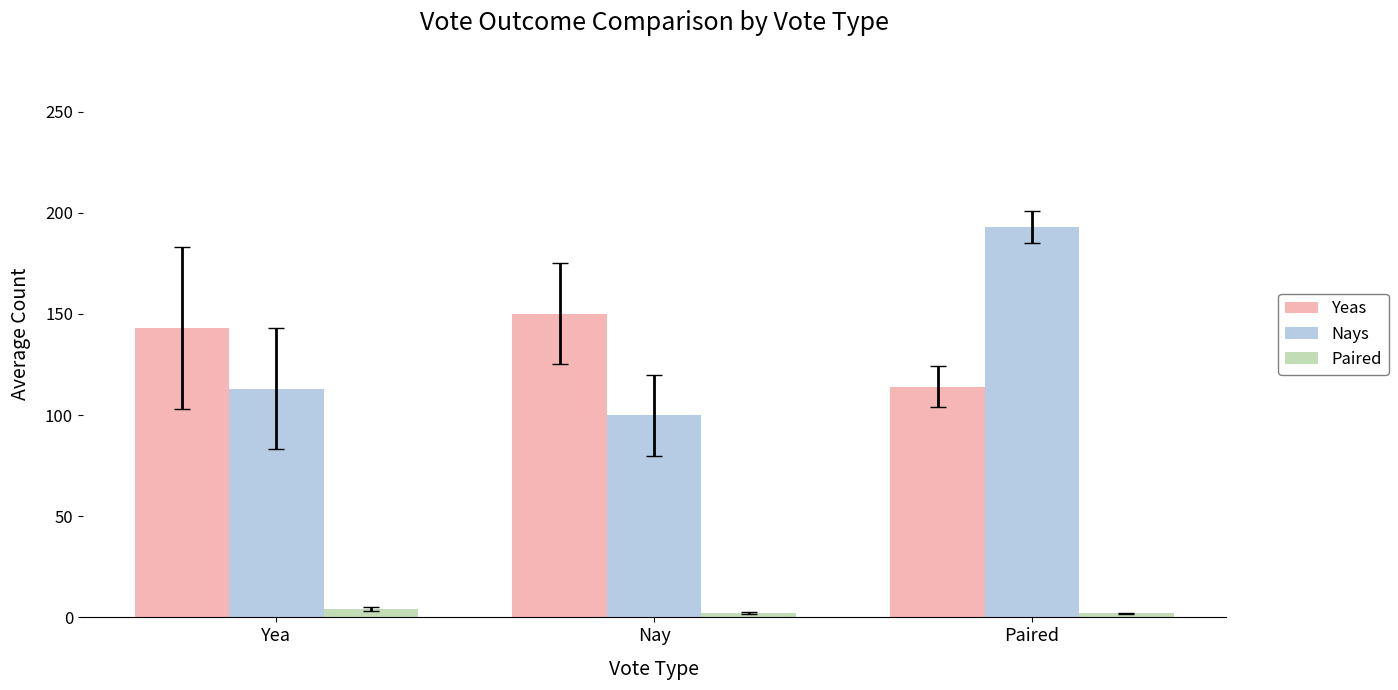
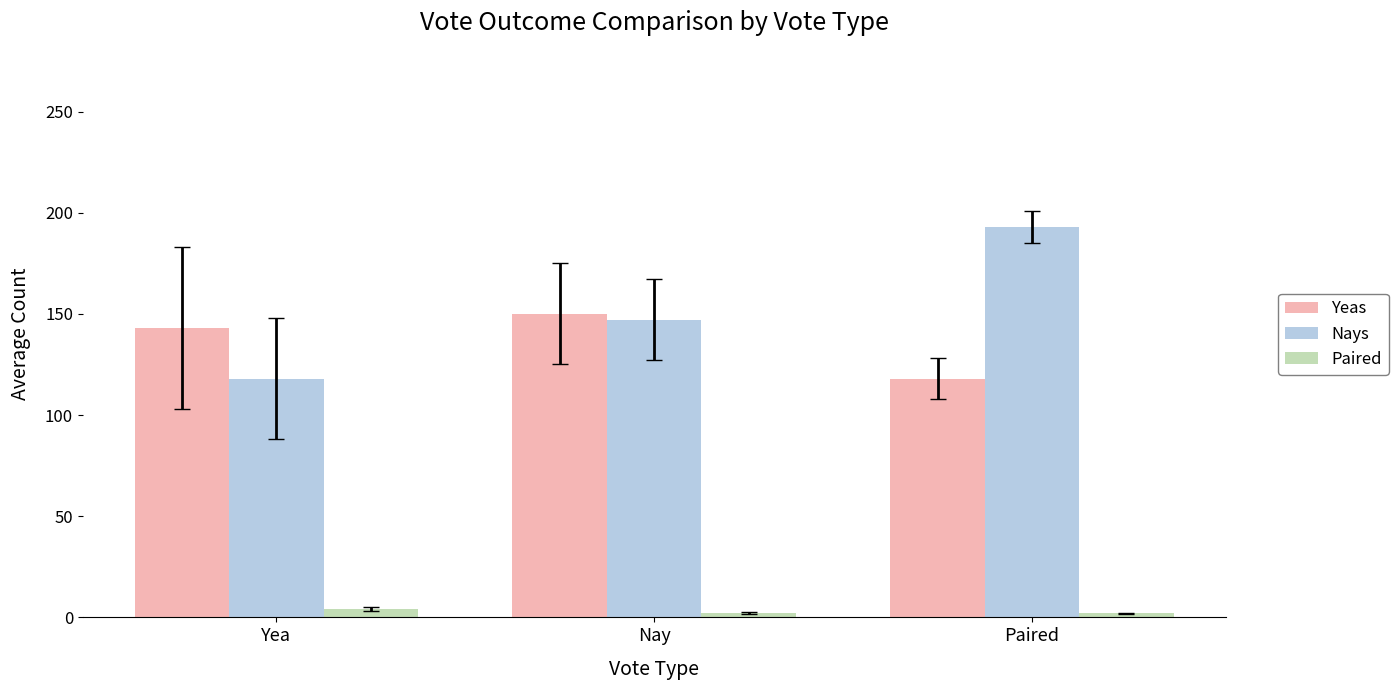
  {
    "Yeas": {
      "Yea": 143,
      "Nay": 150,
-     "Paired": 114
+     "Paired": 118
    },
    "Nays": {
-     "Yea": 113,
-     "Nay": 100,
+     "Yea": 118,
+     "Nay": 147,
      "Paired": 193
    },
    "Paired": {
      "Yea": 4,
      "Nay": 2,
      "Paired": 2
    }
  }
